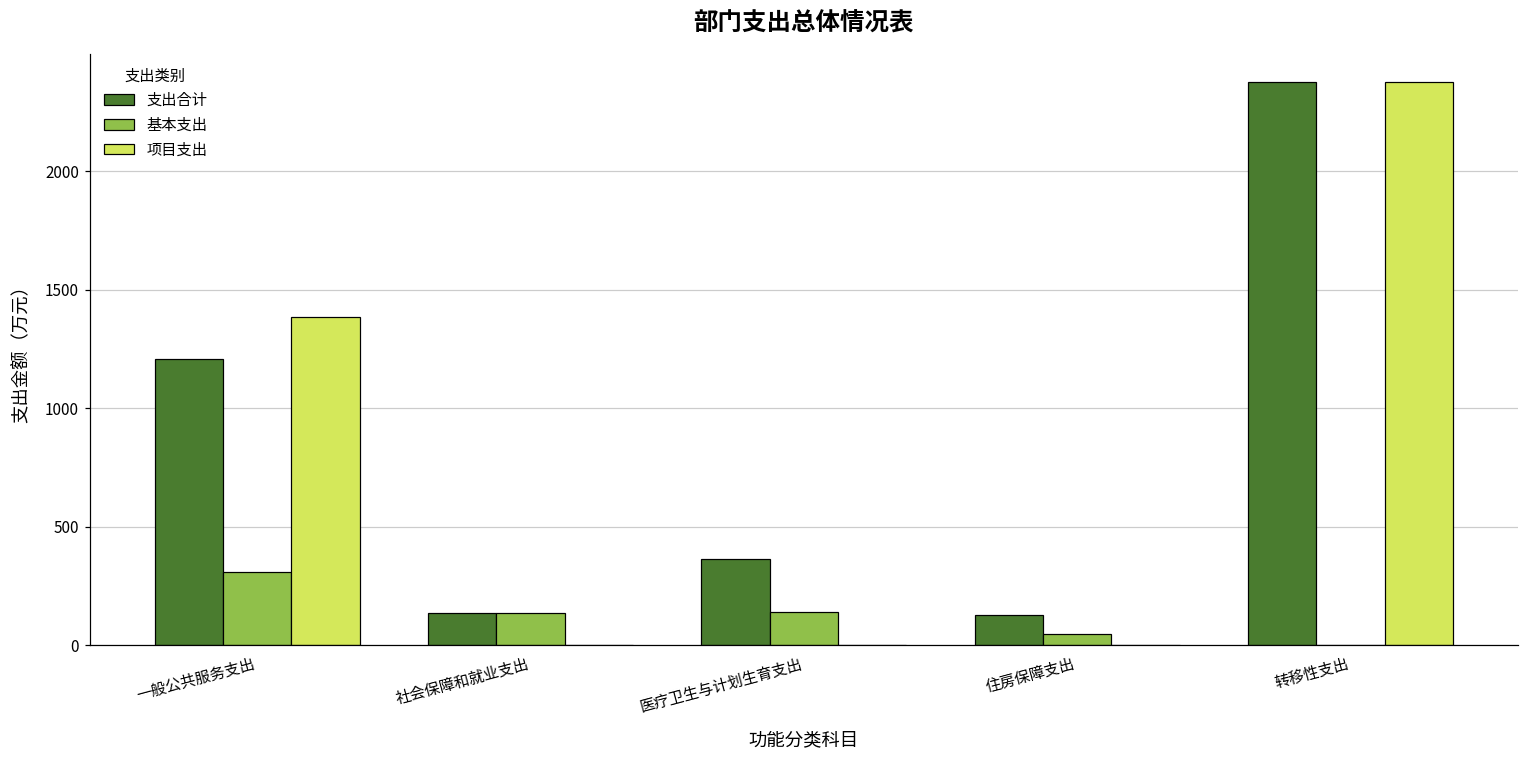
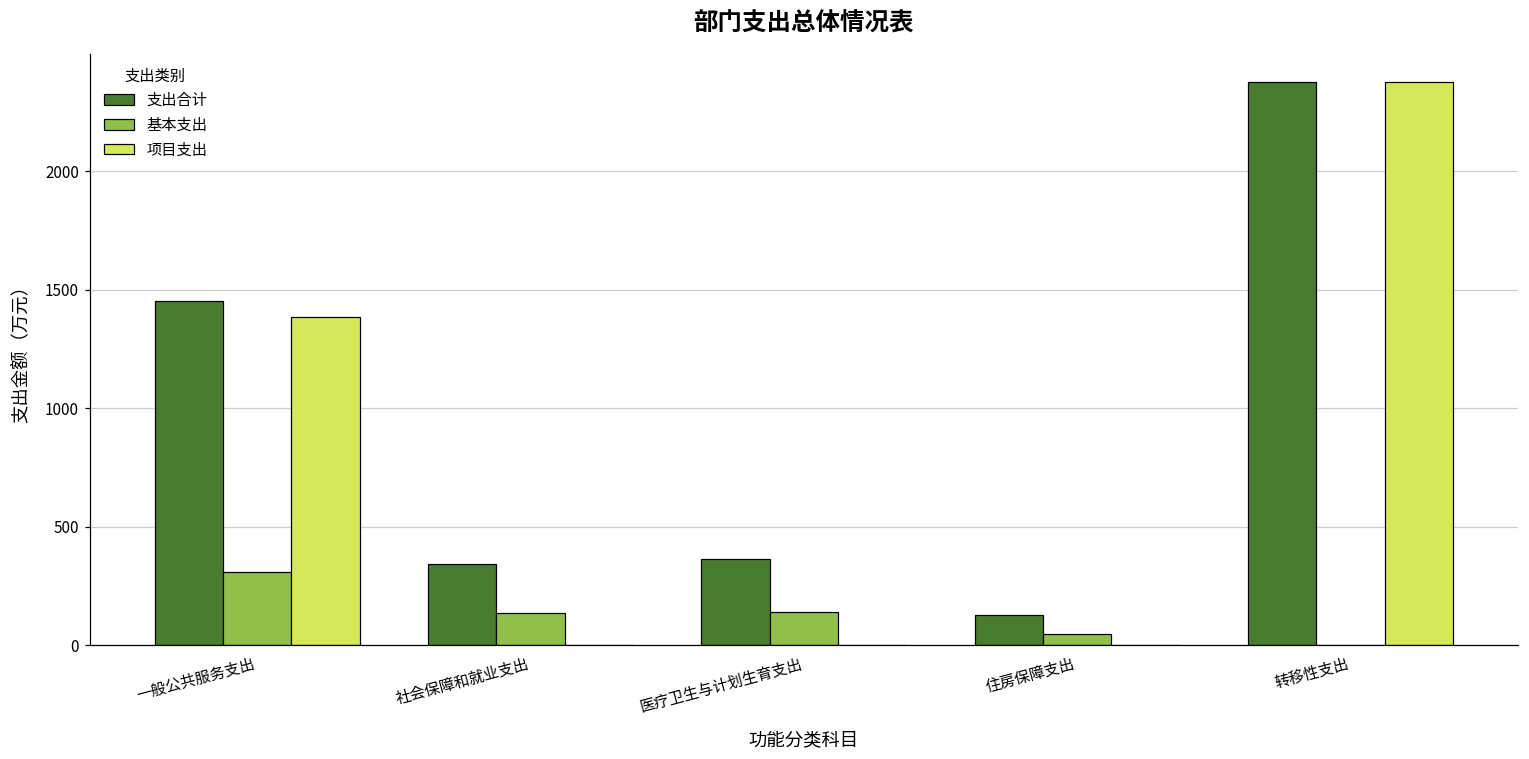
  {
    "支出合计": {
-     "一般公共服务支出": 1210,
-     "社会保障和就业支出": 130,
+     "一般公共服务支出": 1450,
+     "社会保障和就业支出": 340,
      "医疗卫生与计划生育支出": 360,
      "住房保障支出": 130,
      "转移性支出": 2380
    },
    "基本支出": {
      "一般公共服务支出": 310,
      "社会保障和就业支出": 130,
      "医疗卫生与计划生育支出": 140,
      "住房保障支出": 50,
      "转移性支出": 0
    },
    "项目支出": {
      "一般公共服务支出": 1390,
      "社会保障和就业支出": 0,
      "医疗卫生与计划生育支出": 0,
      "住房保障支出": 0,
      "转移性支出": 2380
    }
  }
